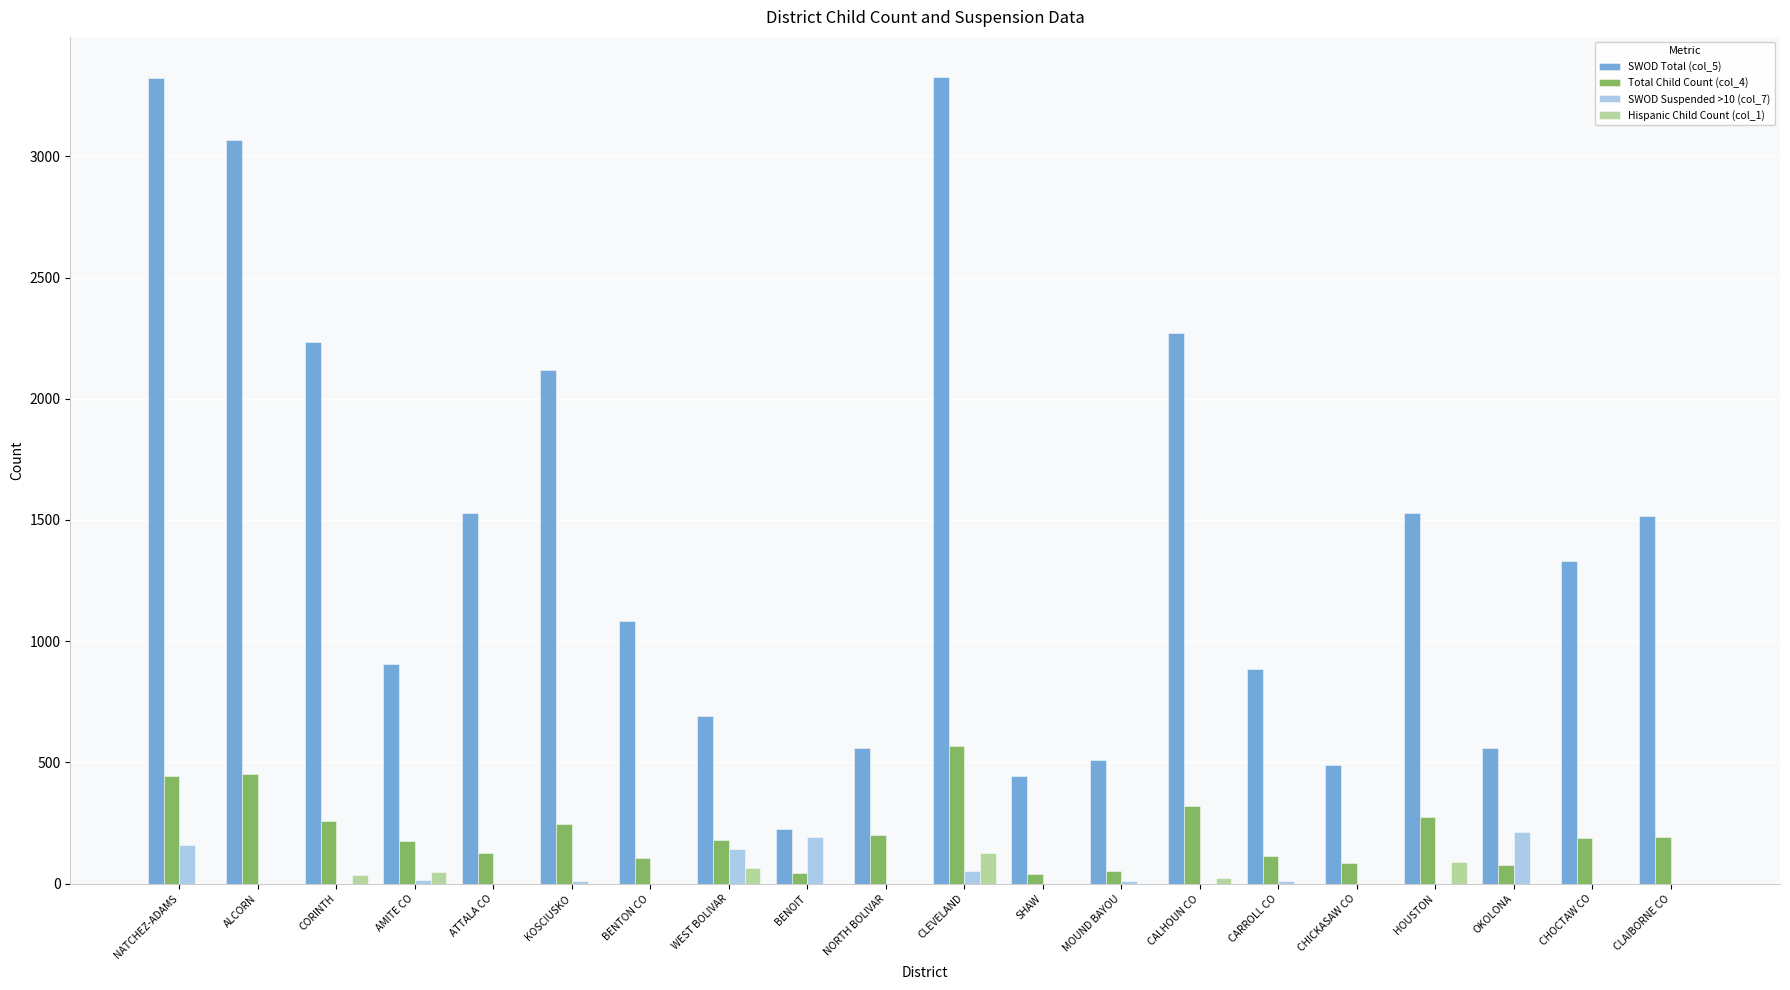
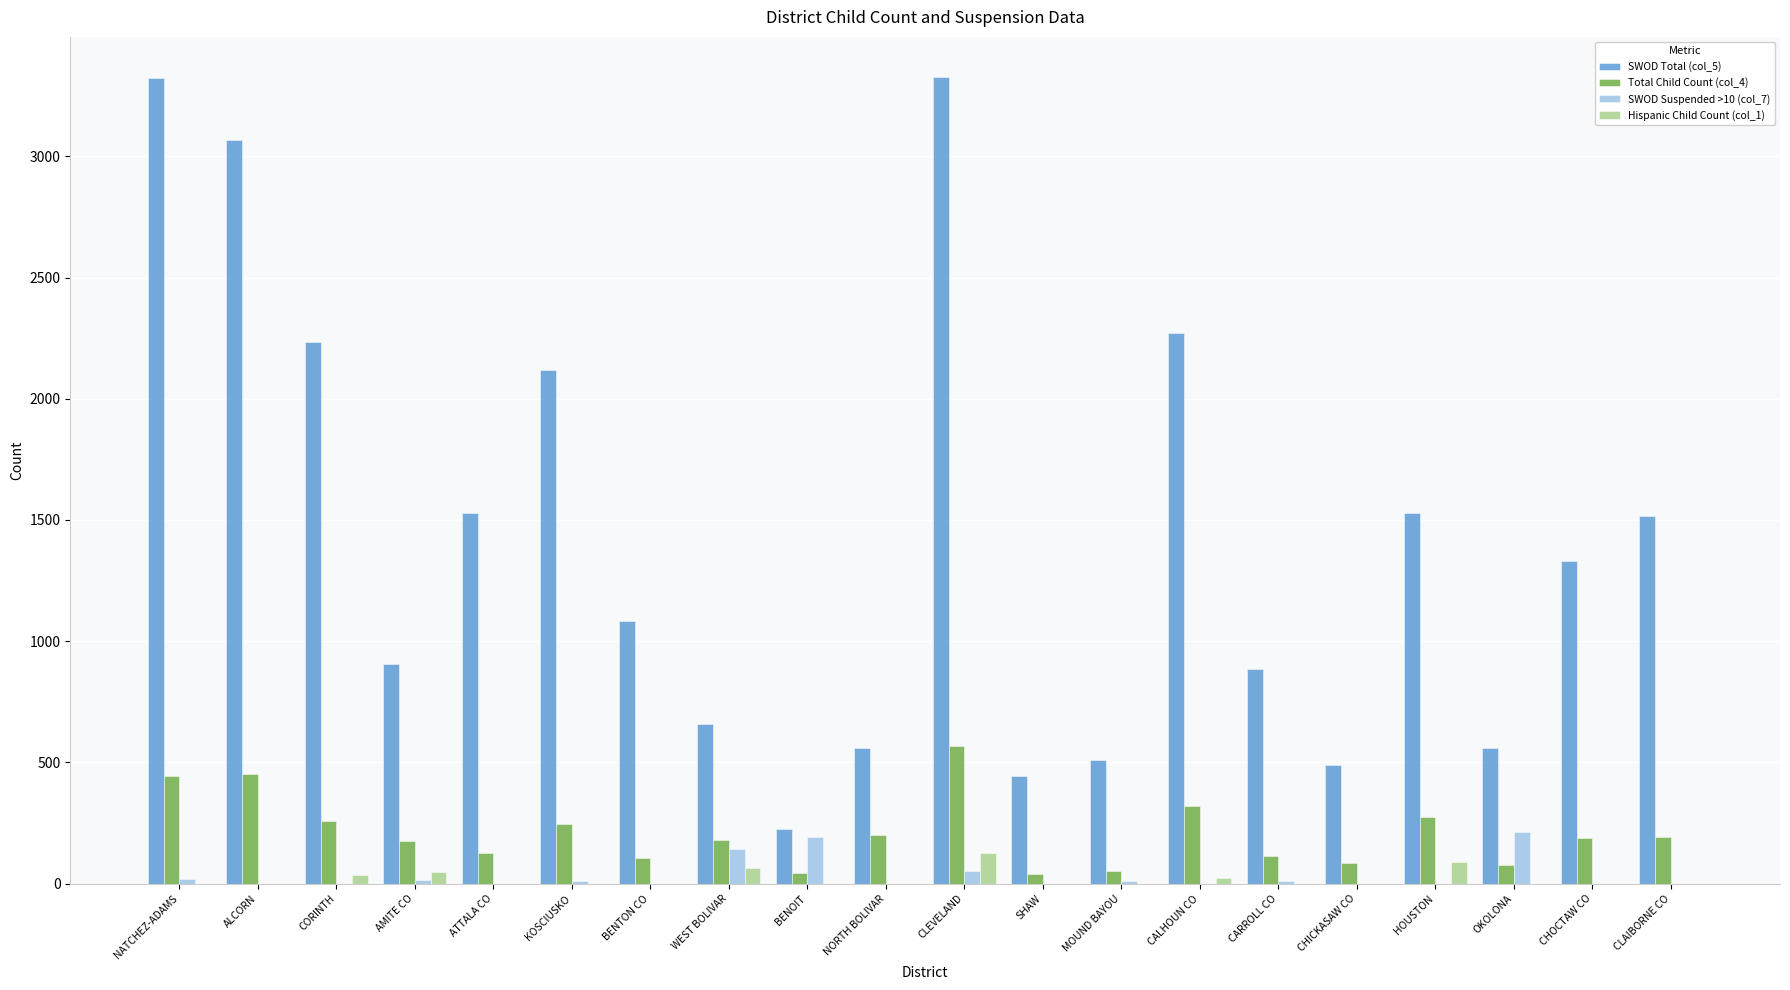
  {
    "SWOD Total (col_5)": {
      "NATCHEZ-ADAMS": 3320,
      "ALCORN": 3070,
      "CORINTH": 2230,
      "AMITE CO": 910,
      "ATTALA CO": 1530,
      "KOSCIUSKO": 2120,
      "BENTON CO": 1080,
-     "WEST BOLIVAR": 690,
+     "WEST BOLIVAR": 660,
      "BENOIT": 230,
      "NORTH BOLIVAR": 560,
      "CLEVELAND": 3330,
      "SHAW": 440,
      "MOUND BAYOU": 510,
      "CALHOUN CO": 2270,
      "CARROLL CO": 880,
      "CHICKASAW CO": 490,
      "HOUSTON": 1530,
      "OKOLONA": 560,
      "CHOCTAW CO": 1330,
      "CLAIBORNE CO": 1520
    },
    "Total Child Count (col_4)": {
      "NATCHEZ-ADAMS": 450,
      "ALCORN": 450,
      "CORINTH": 260,
      "AMITE CO": 180,
      "ATTALA CO": 130,
      "KOSCIUSKO": 250,
      "BENTON CO": 110,
      "WEST BOLIVAR": 180,
      "BENOIT": 40,
      "NORTH BOLIVAR": 200,
      "CLEVELAND": 570,
      "SHAW": 40,
      "MOUND BAYOU": 50,
      "CALHOUN CO": 320,
      "CARROLL CO": 120,
      "CHICKASAW CO": 90,
      "HOUSTON": 280,
      "OKOLONA": 80,
      "CHOCTAW CO": 190,
      "CLAIBORNE CO": 190
    },
    "SWOD Suspended >10 (col_7)": {
-     "NATCHEZ-ADAMS": 160,
+     "NATCHEZ-ADAMS": 20,
      "ALCORN": 0,
      "CORINTH": 0,
      "AMITE CO": 10,
      "ATTALA CO": 0,
      "KOSCIUSKO": 10,
      "BENTON CO": 0,
      "WEST BOLIVAR": 150,
      "BENOIT": 190,
      "NORTH BOLIVAR": 0,
      "CLEVELAND": 50,
      "SHAW": 0,
      "CALHOUN CO": 0,
      "CARROLL CO": 10,
      "CHICKASAW CO": 0,
      "HOUSTON": 0,
      "OKOLONA": 210,
      "CHOCTAW CO": 0,
      "CLAIBORNE CO": 0
    },
    "Hispanic Child Count (col_1)": {
      "NATCHEZ-ADAMS": 0,
      "ALCORN": 0,
      "CORINTH": 40,
      "AMITE CO": 50,
      "ATTALA CO": 0,
      "KOSCIUSKO": 0,
      "BENTON CO": 0,
      "WEST BOLIVAR": 70,
      "BENOIT": 0,
      "NORTH BOLIVAR": 0,
      "CLEVELAND": 130,
      "SHAW": 0,
      "MOUND BAYOU": 0,
      "CALHOUN CO": 20,
      "CARROLL CO": 0,
      "CHICKASAW CO": 0,
      "HOUSTON": 90,
      "OKOLONA": 0,
      "CHOCTAW CO": 0,
      "CLAIBORNE CO": 0
    }
  }
